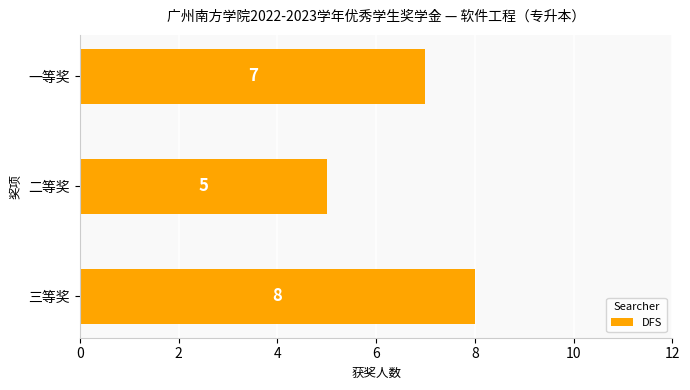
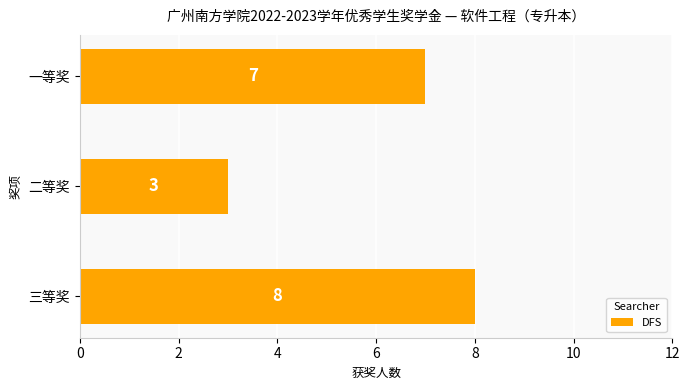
  {
    "一等奖": 7,
-   "二等奖": 5,
+   "二等奖": 3,
    "三等奖": 8
  }
